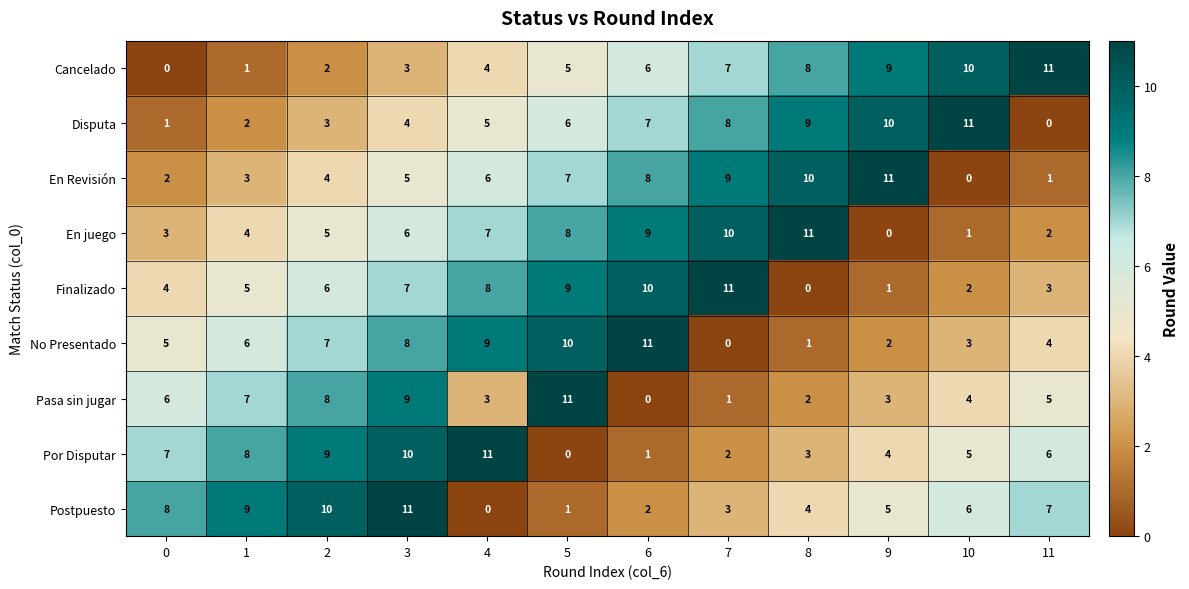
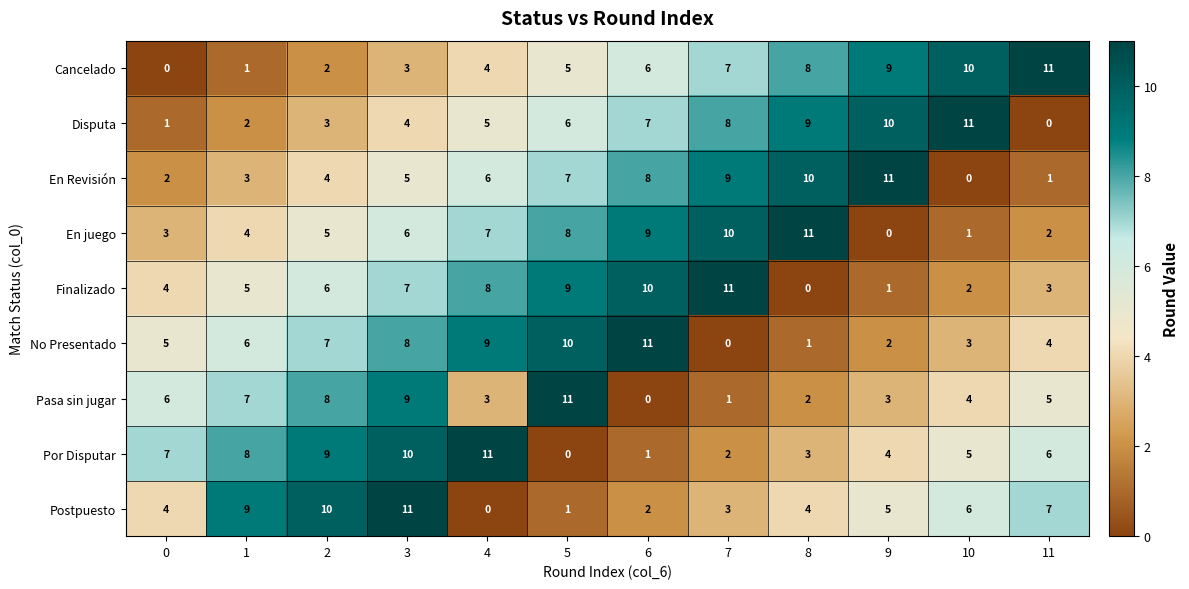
  {
    "Cancelado": {
      "0": 0,
      "1": 1,
      "2": 2,
      "3": 3,
      "4": 4,
      "5": 5,
      "6": 6,
      "7": 7,
      "8": 8,
      "9": 9,
      "10": 10,
      "11": 11
    },
    "Disputa": {
      "0": 1,
      "1": 2,
      "2": 3,
      "3": 4,
      "4": 5,
      "5": 6,
      "6": 7,
      "7": 8,
      "8": 9,
      "9": 10,
      "10": 11,
      "11": 0
    },
    "En Revisión": {
      "0": 2,
      "1": 3,
      "2": 4,
      "3": 5,
      "4": 6,
      "5": 7,
      "6": 8,
      "7": 9,
      "8": 10,
      "9": 11,
      "10": 0,
      "11": 1
    },
    "En juego": {
      "0": 3,
      "1": 4,
      "2": 5,
      "3": 6,
      "4": 7,
      "5": 8,
      "6": 9,
      "7": 10,
      "8": 11,
      "9": 0,
      "10": 1,
      "11": 2
    },
    "Finalizado": {
      "0": 4,
      "1": 5,
      "2": 6,
      "3": 7,
      "4": 8,
      "5": 9,
      "6": 10,
      "7": 11,
      "8": 0,
      "9": 1,
      "10": 2,
      "11": 3
    },
    "No Presentado": {
      "0": 5,
      "1": 6,
      "2": 7,
      "3": 8,
      "4": 9,
      "5": 10,
      "6": 11,
      "7": 0,
      "8": 1,
      "9": 2,
      "10": 3,
      "11": 4
    },
    "Pasa sin jugar": {
      "0": 6,
      "1": 7,
      "2": 8,
      "3": 9,
      "4": 3,
      "5": 11,
      "6": 0,
      "7": 1,
      "8": 2,
      "9": 3,
      "10": 4,
      "11": 5
    },
    "Por Disputar": {
      "0": 7,
      "1": 8,
      "2": 9,
      "3": 10,
      "4": 11,
      "5": 0,
      "6": 1,
      "7": 2,
      "8": 3,
      "9": 4,
      "10": 5,
      "11": 6
    },
    "Postpuesto": {
-     "0": 8,
+     "0": 4,
      "1": 9,
      "2": 10,
      "3": 11,
      "4": 0,
      "5": 1,
      "6": 2,
      "7": 3,
      "8": 4,
      "9": 5,
      "10": 6,
      "11": 7
    }
  }
